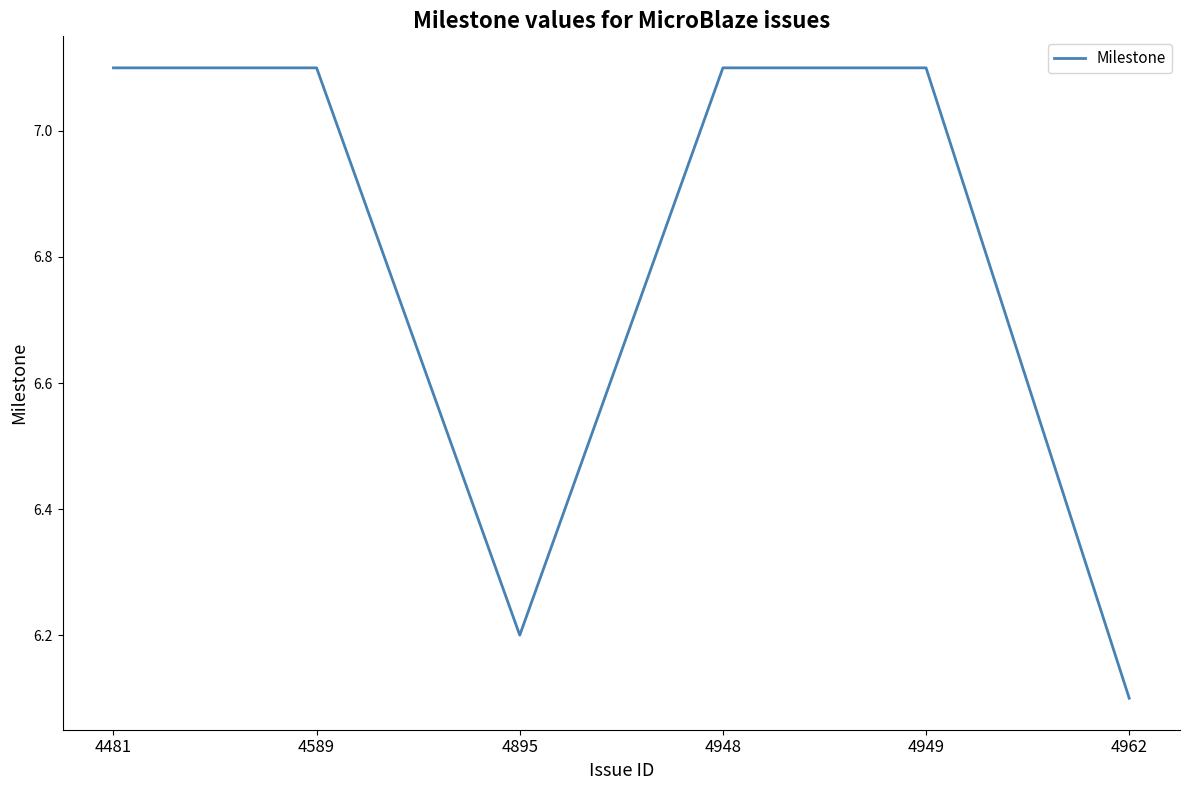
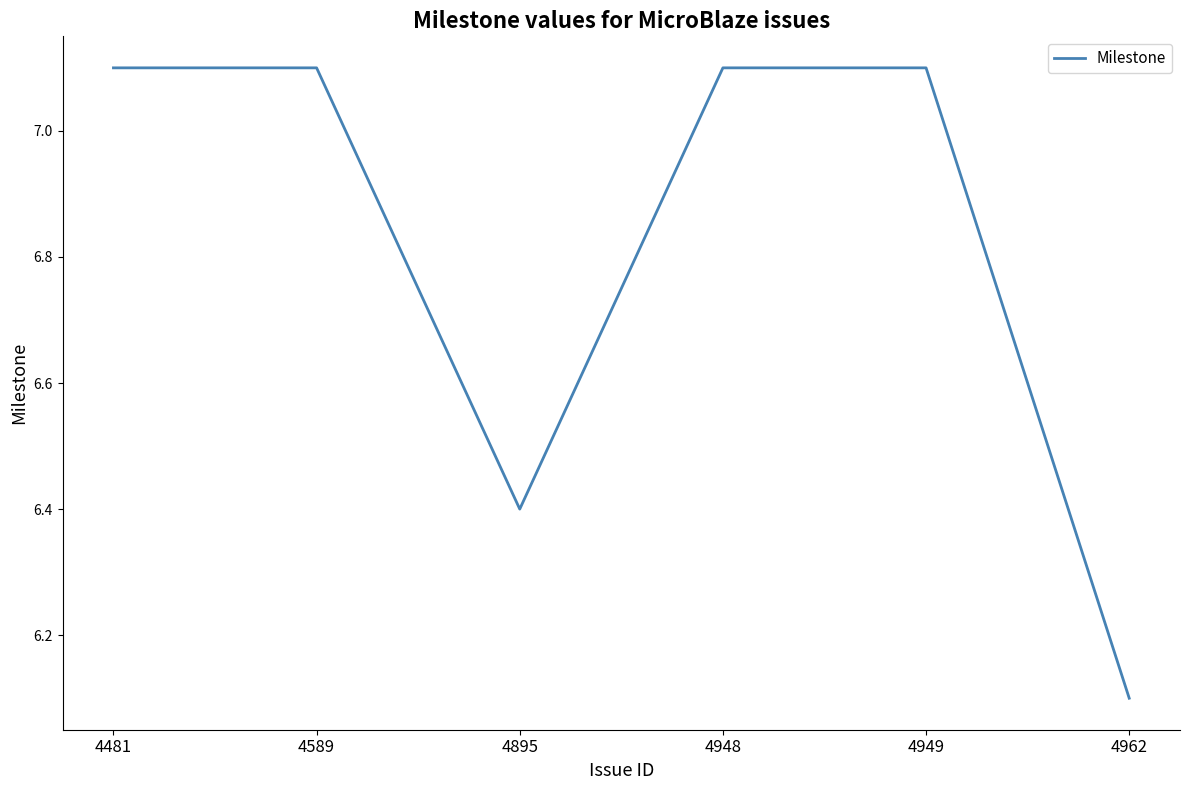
  {
    "4481": 7.1,
    "4589": 7.1,
-   "4895": 6.2,
+   "4895": 6.4,
    "4948": 7.1,
    "4949": 7.1,
    "4962": 6.1
  }
